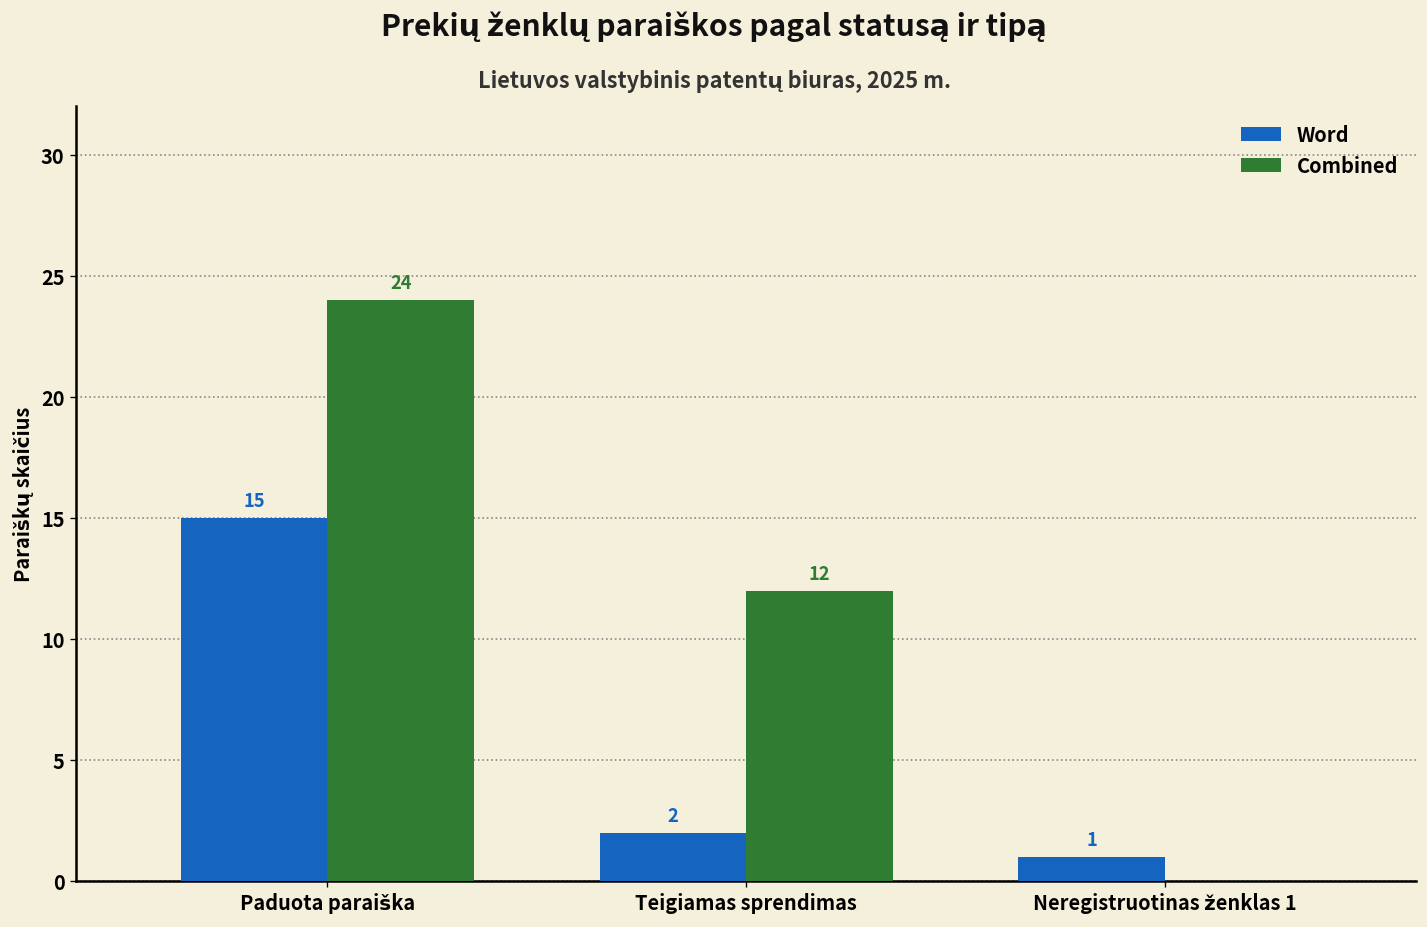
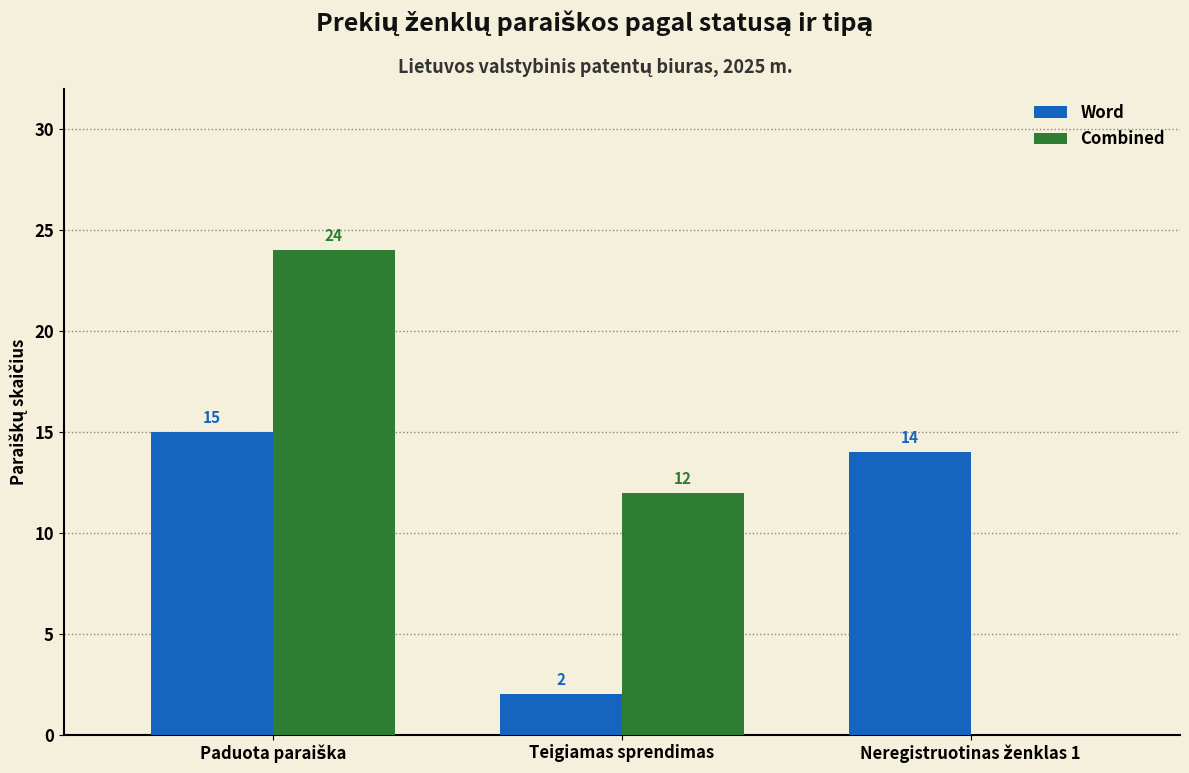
  {
    "Word": {
      "Paduota paraiška": 15,
      "Teigiamas sprendimas": 2,
-     "Neregistruotinas ženklas 1": 1
+     "Neregistruotinas ženklas 1": 14
    },
    "Combined": {
      "Paduota paraiška": 24,
      "Teigiamas sprendimas": 12
    }
  }
